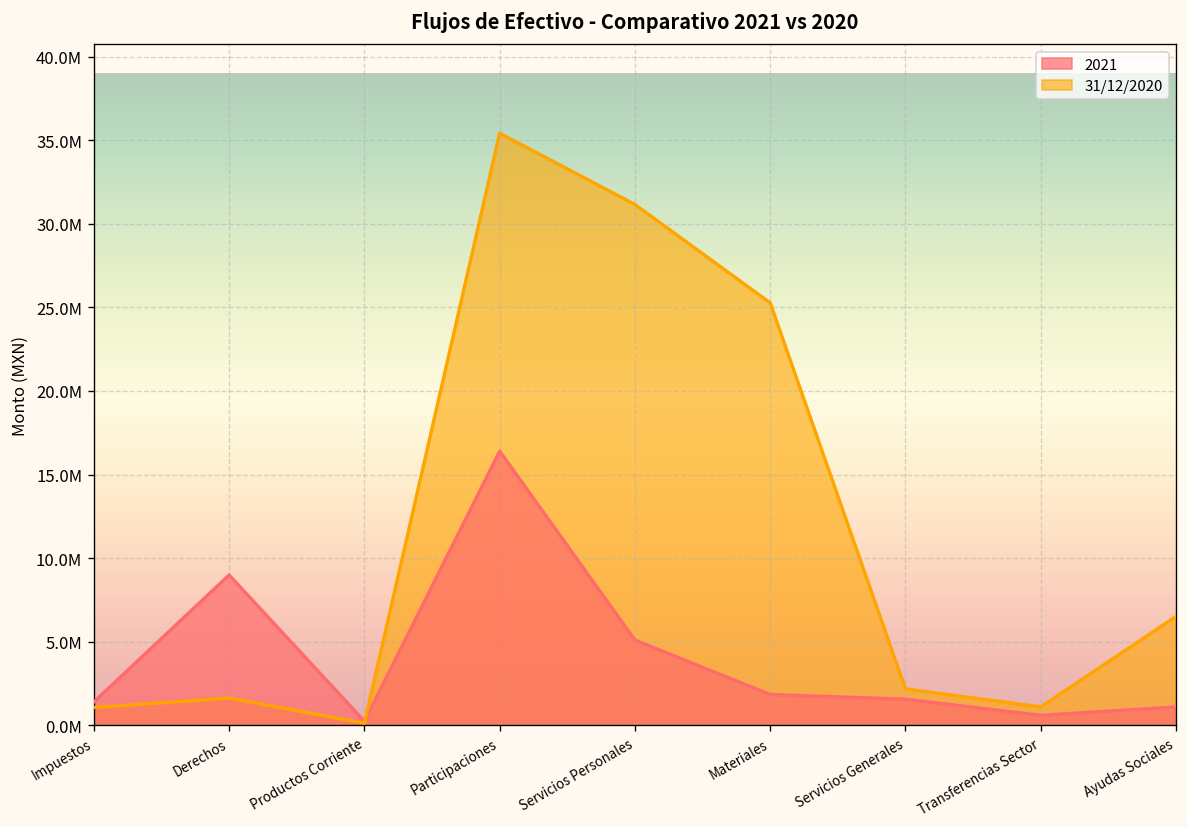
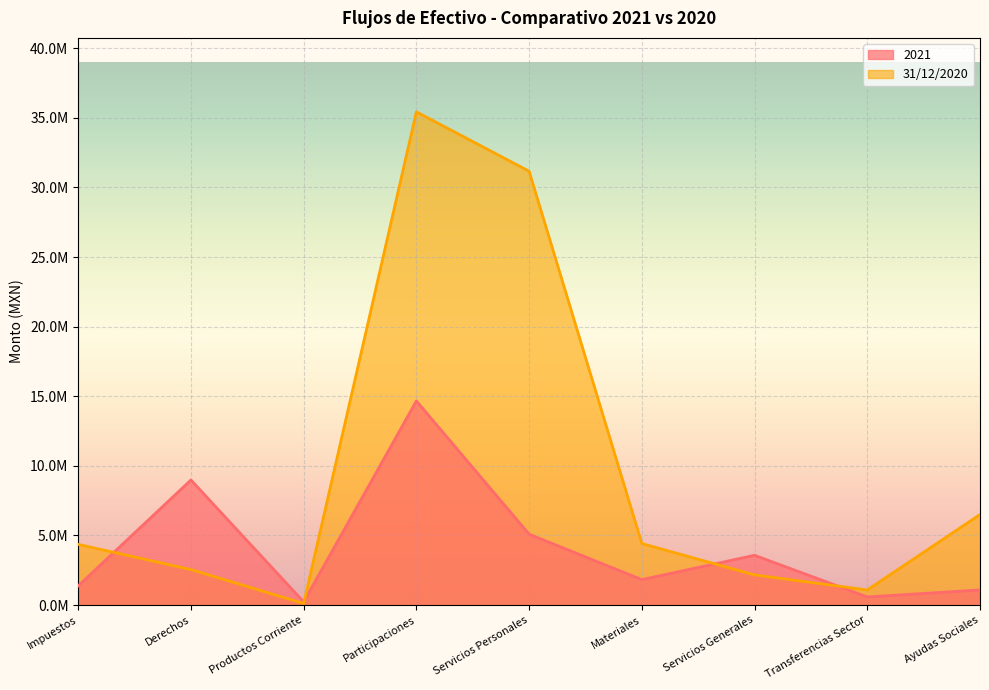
  {
    "2021": {
      "Impuestos": 1400000,
      "Derechos": 9000000,
-     "Participaciones": 16400000,
+     "Participaciones": 14700000,
      "Servicios Personales": 5100000,
      "Materiales": 1800000,
-     "Servicios Generales": 1500000,
+     "Servicios Generales": 3600000,
      "Transferencias Sector": 600000,
      "Ayudas Sociales": 1100000
    },
    "31/12/2020": {
-     "Impuestos": 1100000,
-     "Derechos": 1600000,
+     "Impuestos": 4400000,
+     "Derechos": 2500000,
      "Participaciones": 35400000,
      "Servicios Personales": 31200000,
-     "Materiales": 25300000,
+     "Materiales": 4400000,
      "Servicios Generales": 2200000,
      "Transferencias Sector": 1100000,
      "Ayudas Sociales": 6500000
    }
  }
